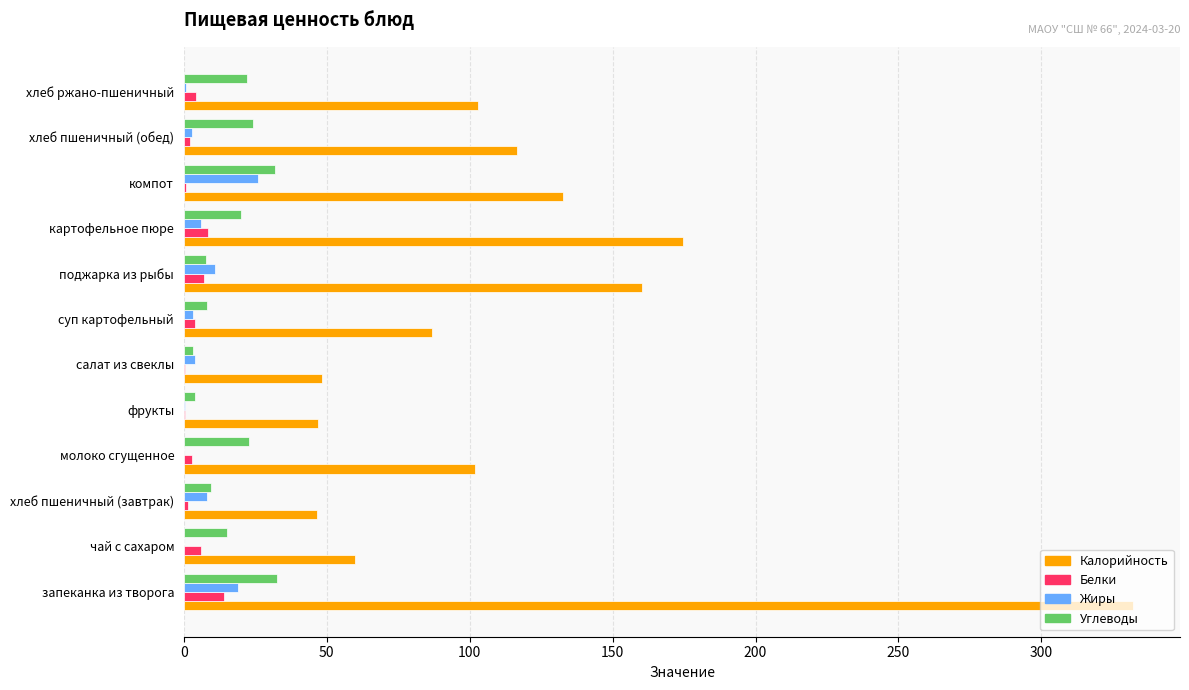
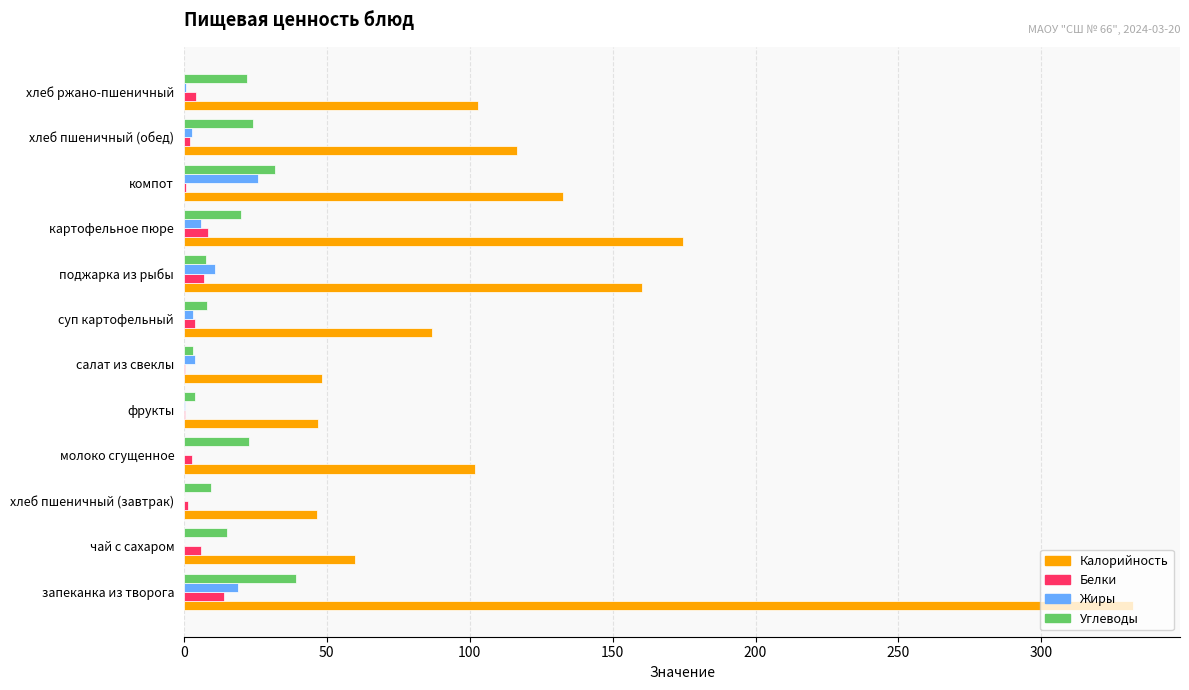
  {
    "Калорийность": {
      "хлеб ржано-пшеничный": 103,
      "хлеб пшеничный (обед)": 117,
      "компот": 133,
      "картофельное пюре": 175,
      "поджарка из рыбы": 160,
      "суп картофельный": 87,
      "салат из свеклы": 48,
      "фрукты": 47,
      "молоко сгущенное": 102,
      "хлеб пшеничный (завтрак)": 47,
      "чай с сахаром": 60
    },
    "Белки": {
      "хлеб ржано-пшеничный": 4,
      "хлеб пшеничный (обед)": 2,
      "картофельное пюре": 9,
      "поджарка из рыбы": 7,
      "суп картофельный": 4,
      "молоко сгущенное": 3,
      "хлеб пшеничный (завтрак)": 2,
      "чай с сахаром": 6,
      "запеканка из творога": 14
    },
    "Жиры": {
      "хлеб пшеничный (обед)": 3,
      "компот": 26,
      "картофельное пюре": 6,
      "поджарка из рыбы": 11,
      "суп картофельный": 3,
      "салат из свеклы": 4,
-     "хлеб пшеничный (завтрак)": 8,
+     "хлеб пшеничный (завтрак)": 0,
      "запеканка из творога": 19
    },
    "Углеводы": {
      "хлеб ржано-пшеничный": 22,
      "хлеб пшеничный (обед)": 24,
      "компот": 32,
      "картофельное пюре": 20,
      "поджарка из рыбы": 8,
      "суп картофельный": 8,
      "салат из свеклы": 3,
      "фрукты": 4,
      "молоко сгущенное": 23,
      "хлеб пшеничный (завтрак)": 10,
      "чай с сахаром": 15,
-     "запеканка из творога": 33
+     "запеканка из творога": 39
    }
  }
